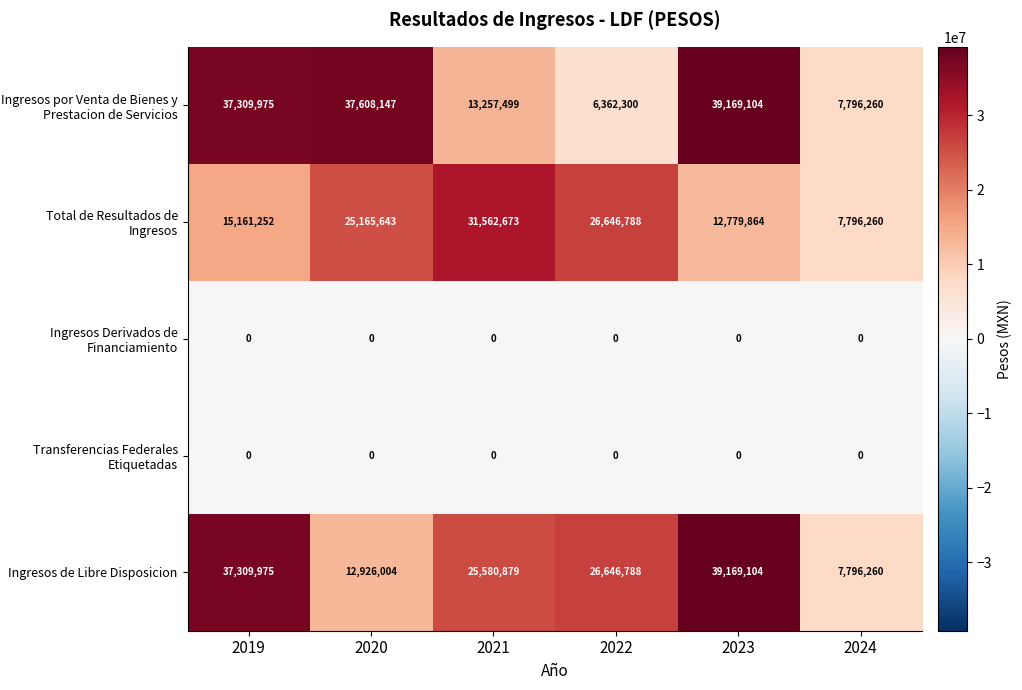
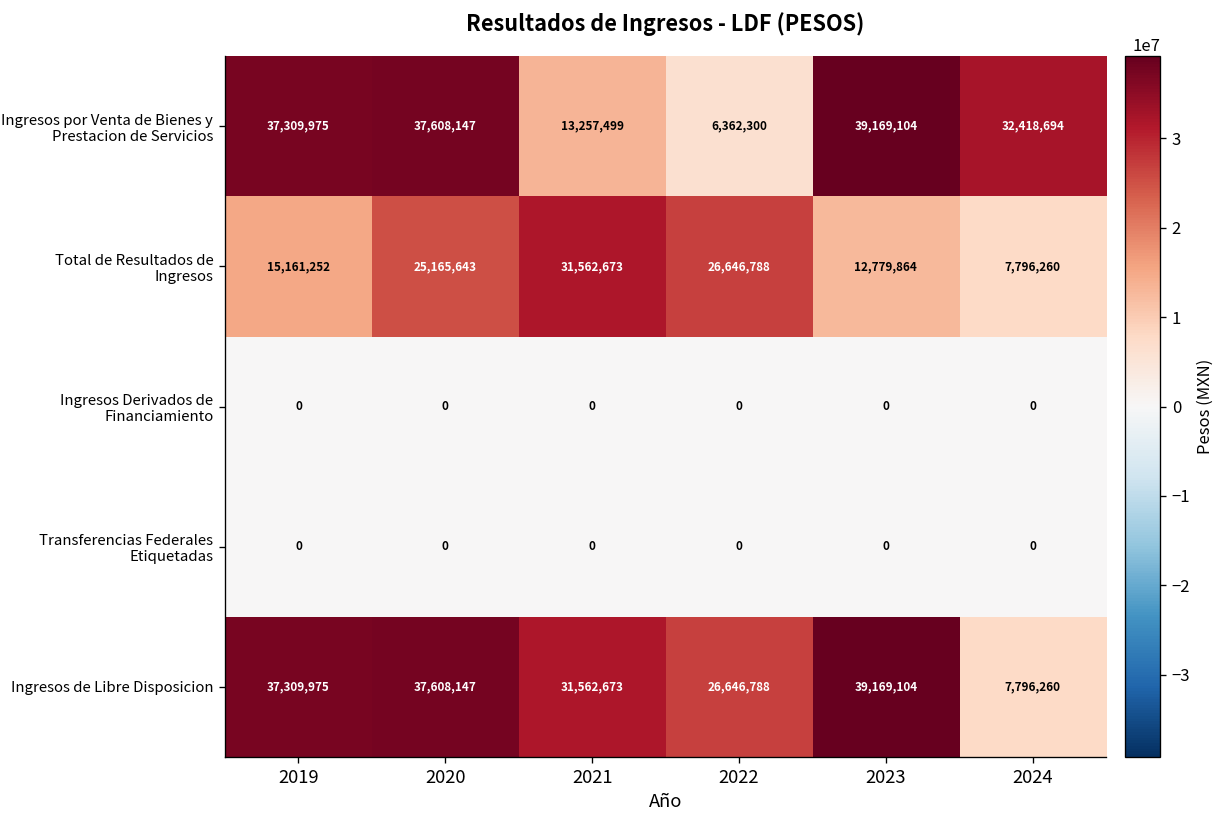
  {
    "Ingresos por Venta de Bienes y Prestacion de Servicios": {
      "2019": "37,309,975",
      "2020": "37,608,147",
      "2021": "13,257,499",
      "2022": "6,362,300",
      "2023": "39,169,104",
-     "2024": "7,796,260"
+     "2024": "32,418,694"
    },
    "Total de Resultados de Ingresos": {
      "2019": "15,161,252",
      "2020": "25,165,643",
      "2021": "31,562,673",
      "2022": "26,646,788",
      "2023": "12,779,864",
      "2024": "7,796,260"
    },
    "Ingresos Derivados de Financiamiento": {
      "2019": "0",
      "2020": "0",
      "2021": "0",
      "2022": "0",
      "2023": "0",
      "2024": "0"
    },
    "Transferencias Federales Etiquetadas": {
      "2019": "0",
      "2020": "0",
      "2021": "0",
      "2022": "0",
      "2023": "0",
      "2024": "0"
    },
    "Ingresos de Libre Disposicion": {
      "2019": "37,309,975",
-     "2020": "12,926,004",
-     "2021": "25,580,879",
+     "2020": "37,608,147",
+     "2021": "31,562,673",
      "2022": "26,646,788",
      "2023": "39,169,104",
      "2024": "7,796,260"
    }
  }
